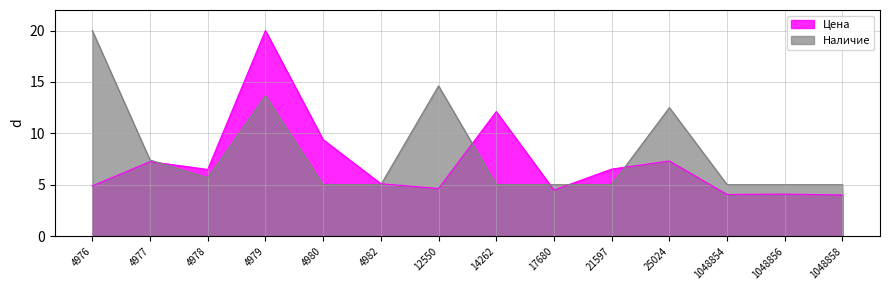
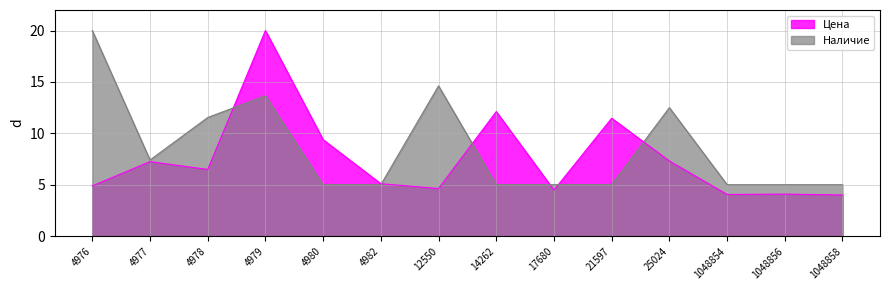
  {
    "Цена": {
      "4976": 4.9,
      "4978": 6.5,
      "4979": 20.0,
      "4980": 9.4,
      "12550": 4.6,
      "14262": 12.1,
      "17680": 4.5,
-     "21597": 6.5,
+     "21597": 11.5,
      "25024": 7.3,
      "1048854": 4.0,
      "1048856": 4.1,
      "1048858": 4.0
    },
    "Наличие": {
      "4976": 20.0,
-     "4978": 5.7,
+     "4978": 11.5,
      "4979": 13.7,
      "4980": 5.0,
      "12550": 14.6,
      "14262": 5.0,
      "17680": 5.0,
      "21597": 5.0,
      "25024": 12.5,
      "1048854": 5.0,
      "1048856": 5.0,
      "1048858": 5.0
    }
  }
